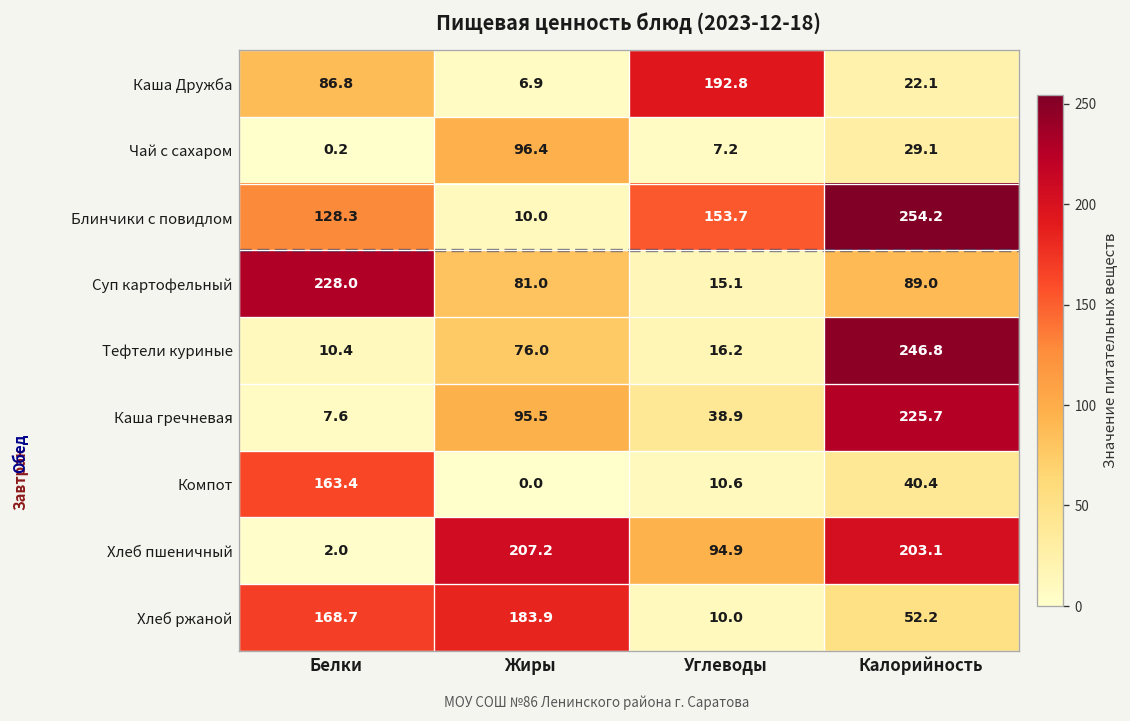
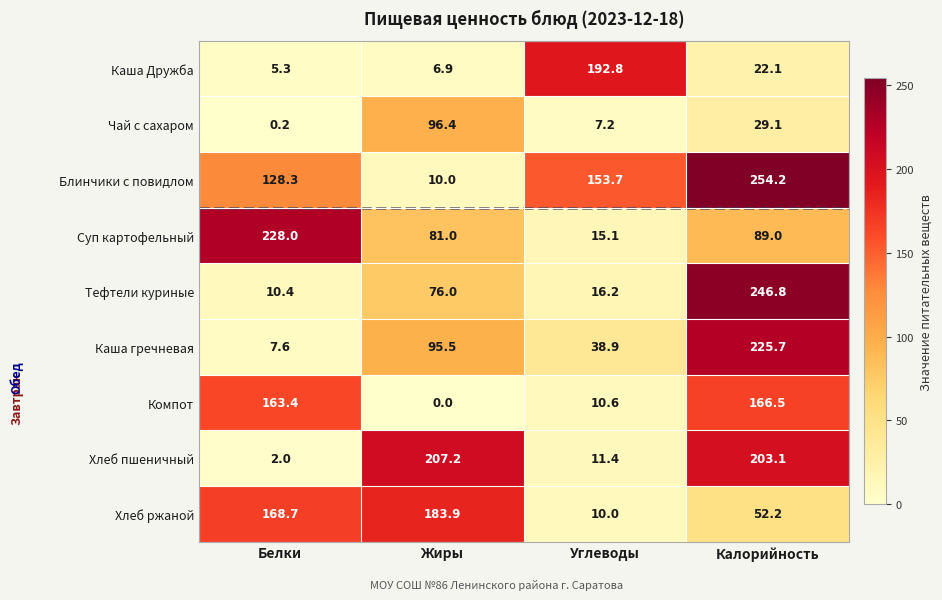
  {
    "Каша Дружба": {
-     "Белки": 86.8,
+     "Белки": 5.3,
      "Жиры": 6.9,
      "Углеводы": 192.8,
      "Калорийность": 22.1
    },
    "Чай с сахаром": {
      "Белки": 0.2,
      "Жиры": 96.4,
      "Углеводы": 7.2,
      "Калорийность": 29.1
    },
    "Блинчики с повидлом": {
      "Белки": 128.3,
      "Жиры": 10.0,
      "Углеводы": 153.7,
      "Калорийность": 254.2
    },
    "Суп картофельный": {
      "Белки": 228.0,
      "Жиры": 81.0,
      "Углеводы": 15.1,
      "Калорийность": 89.0
    },
    "Тефтели куриные": {
      "Белки": 10.4,
      "Жиры": 76.0,
      "Углеводы": 16.2,
      "Калорийность": 246.8
    },
    "Каша гречневая": {
      "Белки": 7.6,
      "Жиры": 95.5,
      "Углеводы": 38.9,
      "Калорийность": 225.7
    },
    "Компот": {
      "Белки": 163.4,
      "Жиры": 0.0,
      "Углеводы": 10.6,
-     "Калорийность": 40.4
+     "Калорийность": 166.5
    },
    "Хлеб пшеничный": {
      "Белки": 2.0,
      "Жиры": 207.2,
-     "Углеводы": 94.9,
+     "Углеводы": 11.4,
      "Калорийность": 203.1
    },
    "Хлеб ржаной": {
      "Белки": 168.7,
      "Жиры": 183.9,
      "Углеводы": 10.0,
      "Калорийность": 52.2
    }
  }
